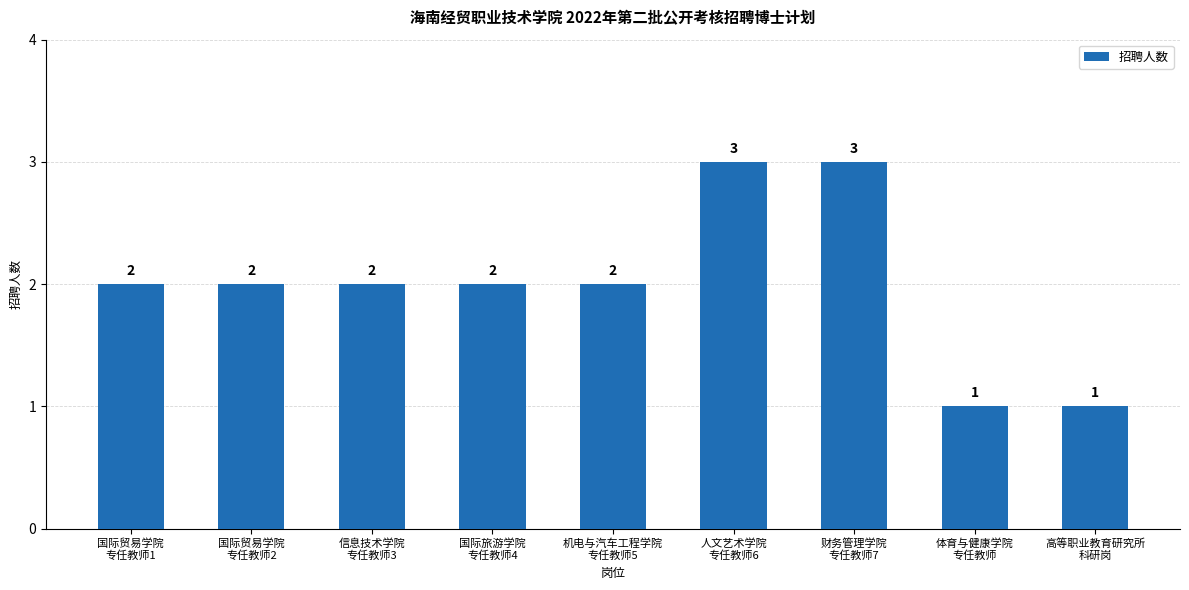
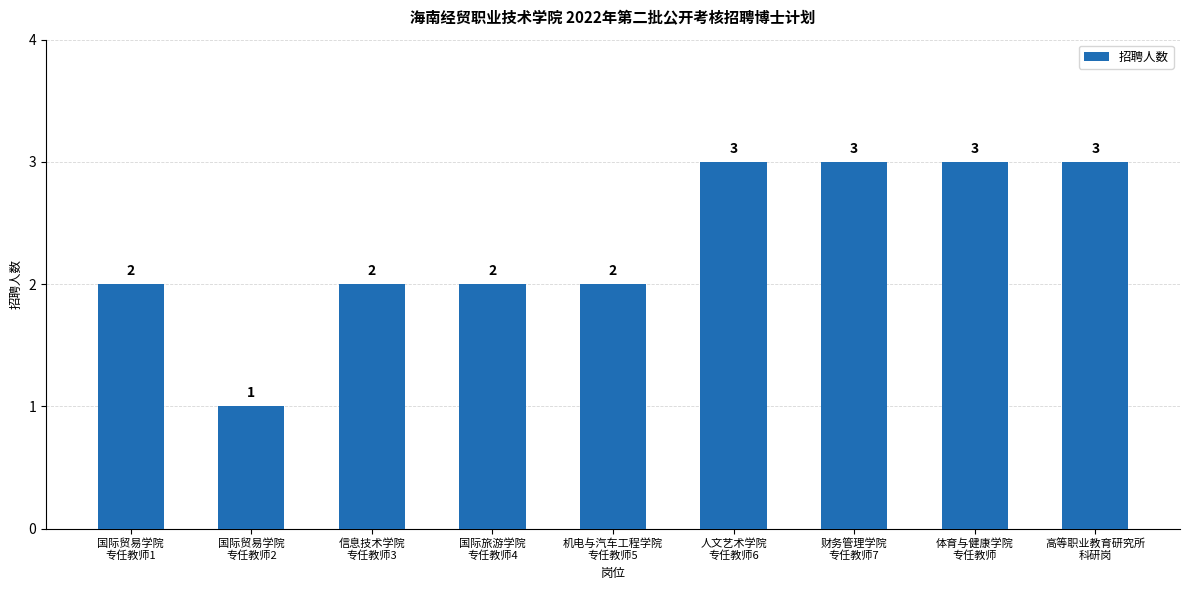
  {
    "国际贸易学院 专任教师1": 2,
-   "国际贸易学院 专任教师2": 2,
+   "国际贸易学院 专任教师2": 1,
    "信息技术学院 专任教师3": 2,
    "国际旅游学院 专任教师4": 2,
    "机电与汽车工程学院 专任教师5": 2,
    "人文艺术学院 专任教师6": 3,
    "财务管理学院 专任教师7": 3,
-   "体育与健康学院 专任教师": 1,
-   "高等职业教育研究所 科研岗": 1
+   "体育与健康学院 专任教师": 3,
+   "高等职业教育研究所 科研岗": 3
  }
